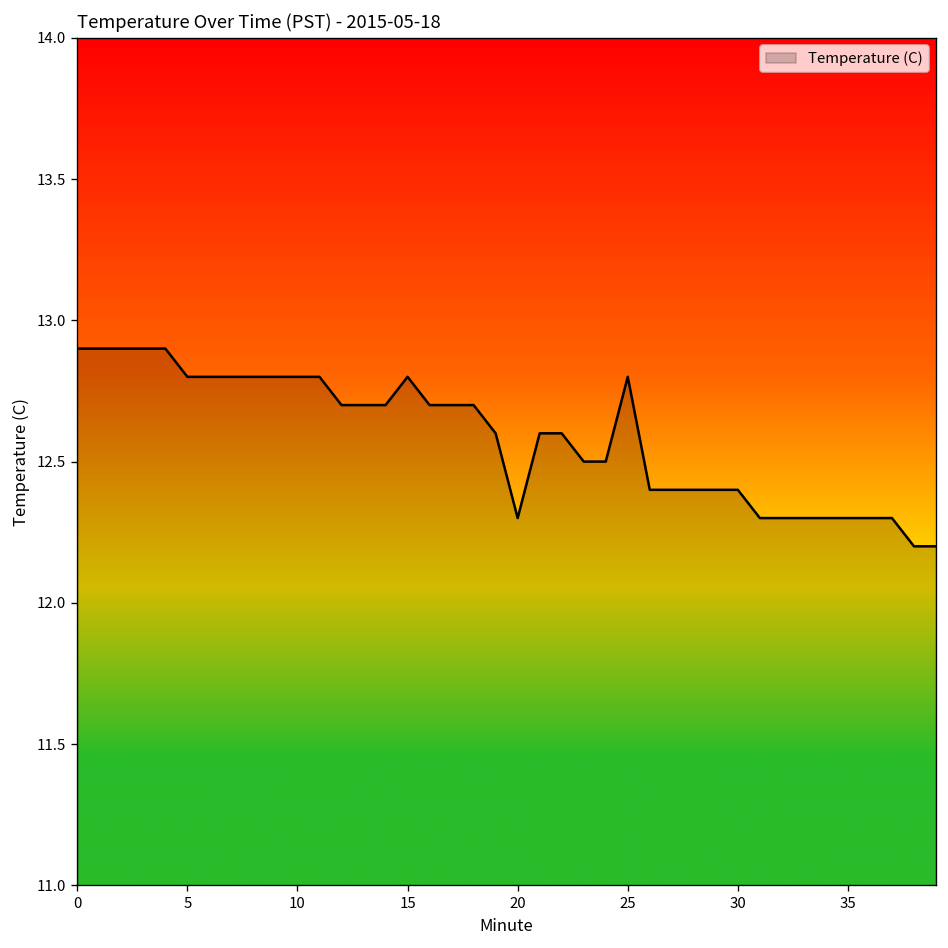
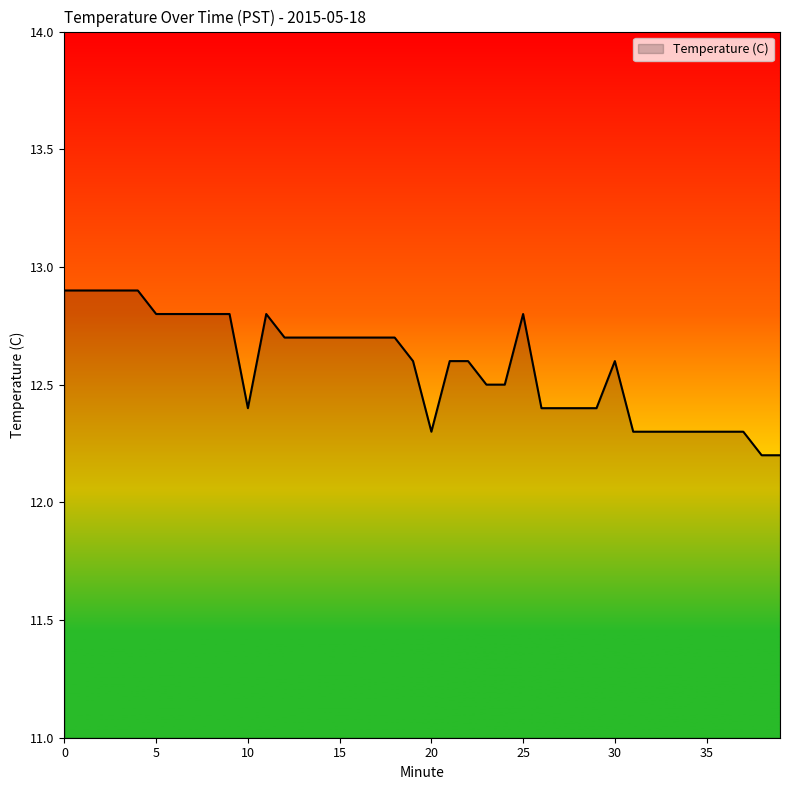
  {
    "0": 12.9,
    "5": 12.8,
-   "10": 12.8,
-   "15": 12.8,
+   "10": 12.4,
+   "15": 12.7,
    "20": 12.3,
    "25": 12.8,
-   "30": 12.4,
+   "30": 12.6,
    "35": 12.3
  }
